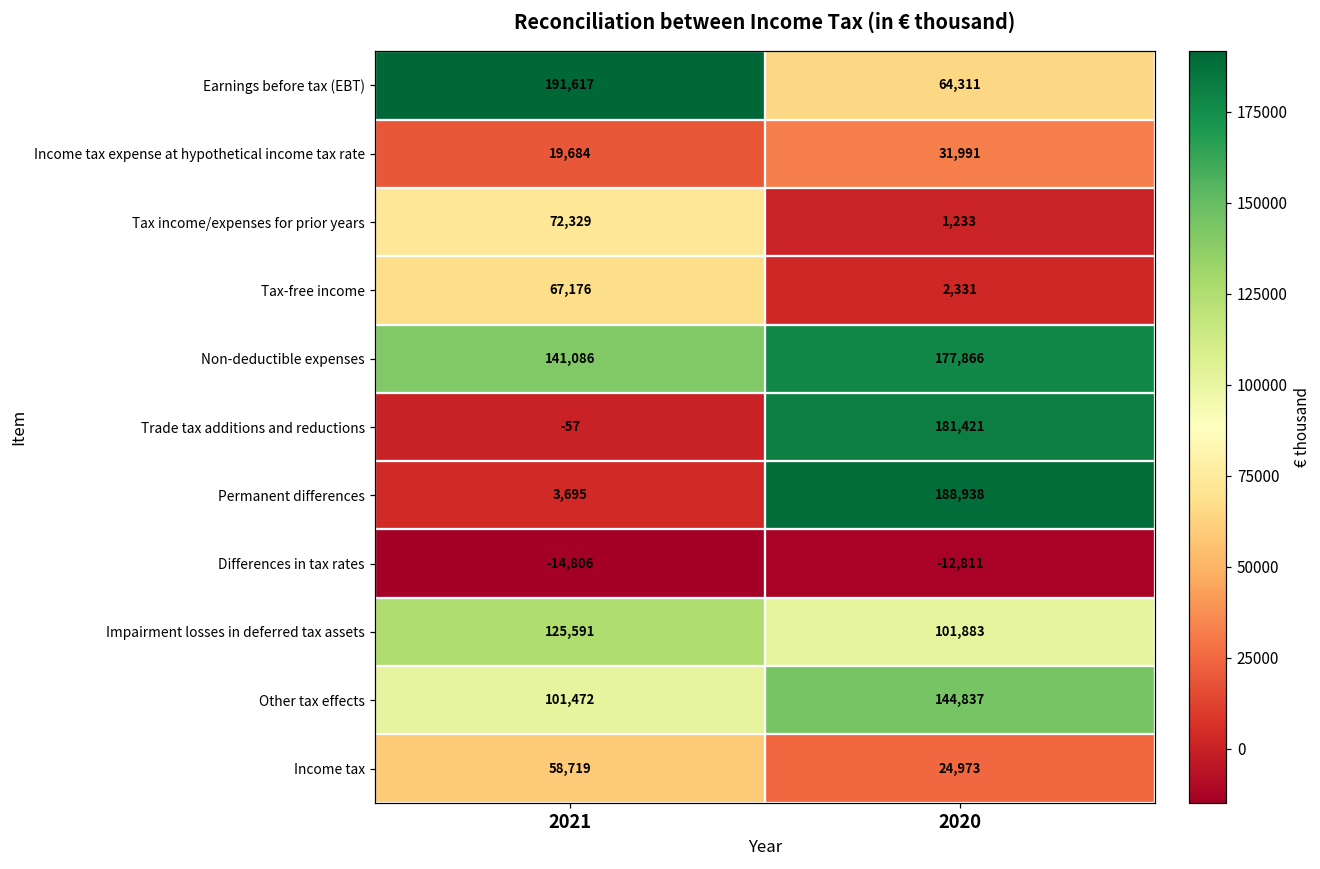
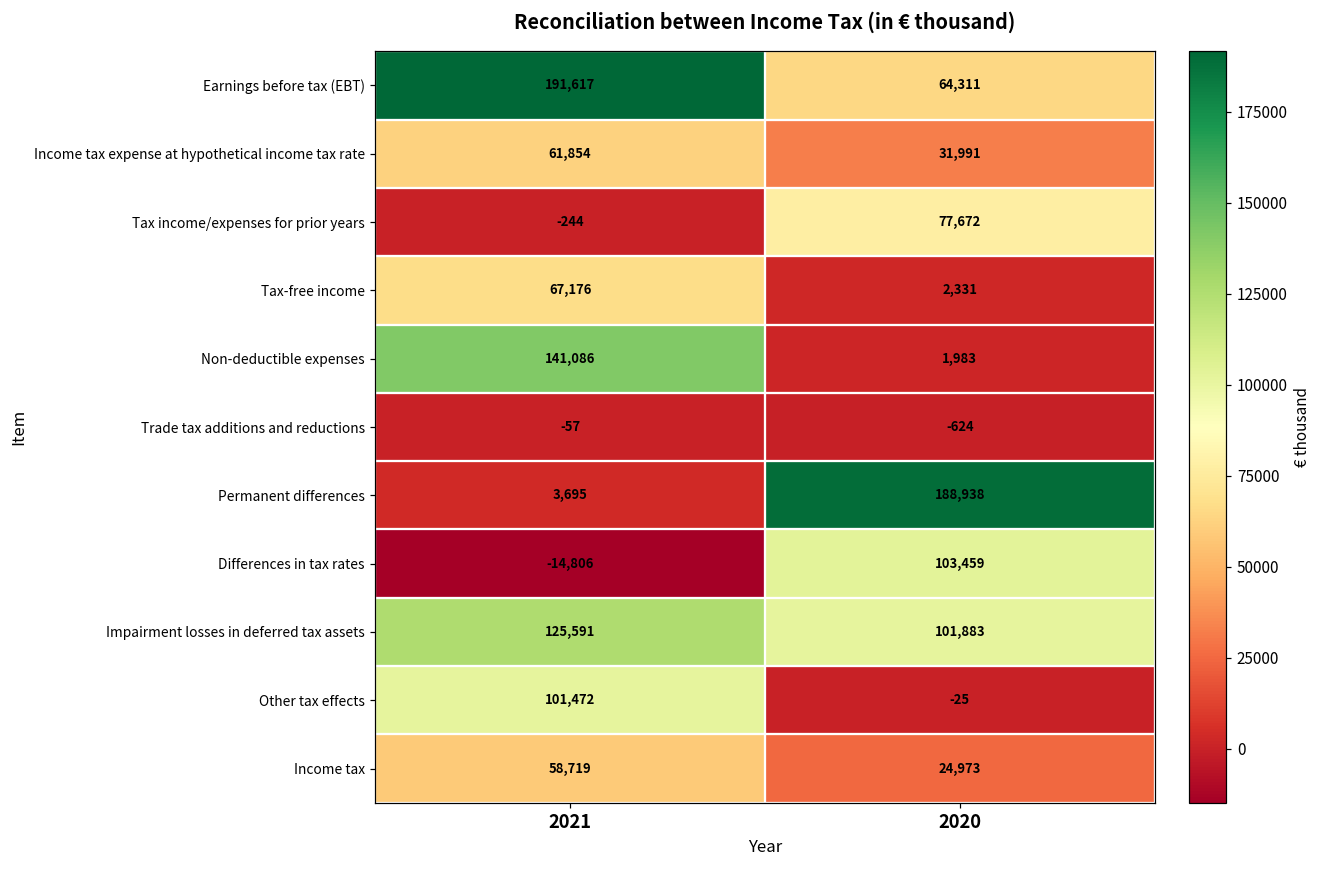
  {
    "Earnings before tax (EBT)": {
      "2021": "191,617",
      "2020": "64,311"
    },
    "Income tax expense at hypothetical income tax rate": {
-     "2021": "19,684",
+     "2021": "61,854",
      "2020": "31,991"
    },
    "Tax income/expenses for prior years": {
-     "2021": "72,329",
-     "2020": "1,233"
+     "2021": "-244",
+     "2020": "77,672"
    },
    "Tax-free income": {
      "2021": "67,176",
      "2020": "2,331"
    },
    "Non-deductible expenses": {
      "2021": "141,086",
-     "2020": "177,866"
+     "2020": "1,983"
    },
    "Trade tax additions and reductions": {
      "2021": "-57",
-     "2020": "181,421"
+     "2020": "-624"
    },
    "Permanent differences": {
      "2021": "3,695",
      "2020": "188,938"
    },
    "Differences in tax rates": {
      "2021": "-14,806",
-     "2020": "-12,811"
+     "2020": "103,459"
    },
    "Impairment losses in deferred tax assets": {
      "2021": "125,591",
      "2020": "101,883"
    },
    "Other tax effects": {
      "2021": "101,472",
-     "2020": "144,837"
+     "2020": "-25"
    },
    "Income tax": {
      "2021": "58,719",
      "2020": "24,973"
    }
  }
